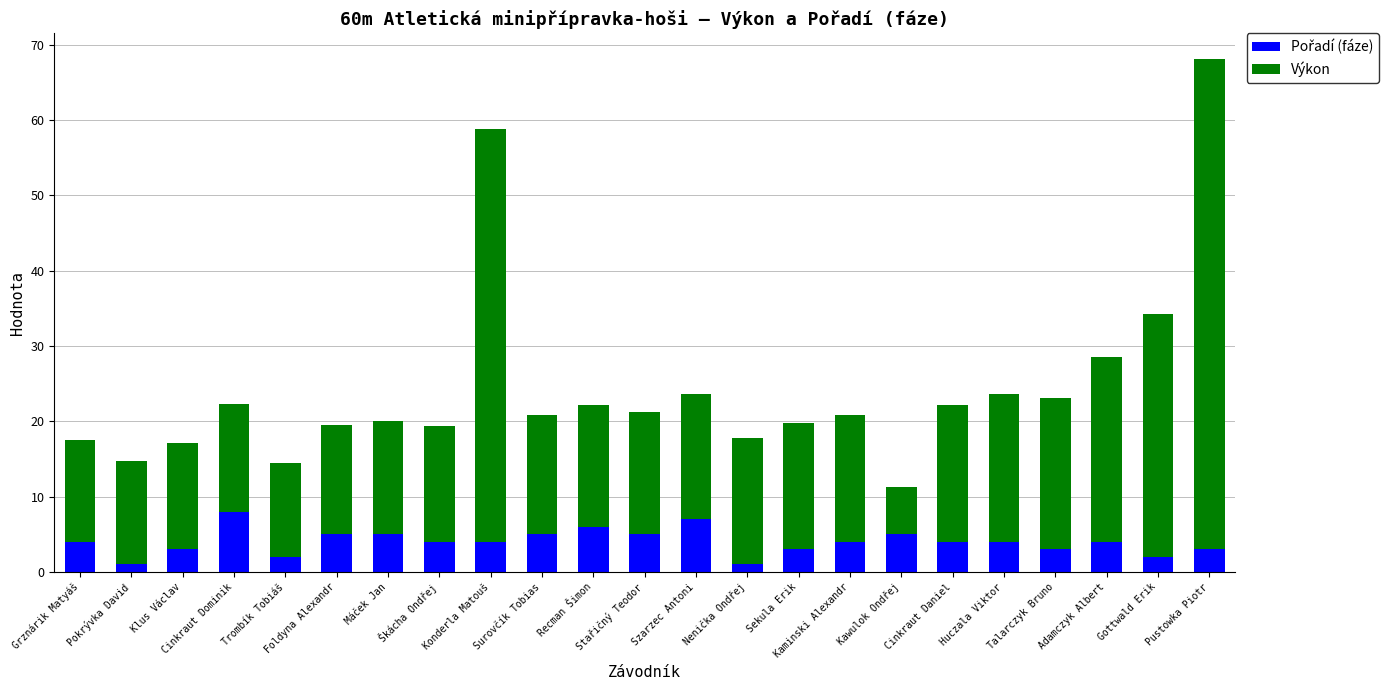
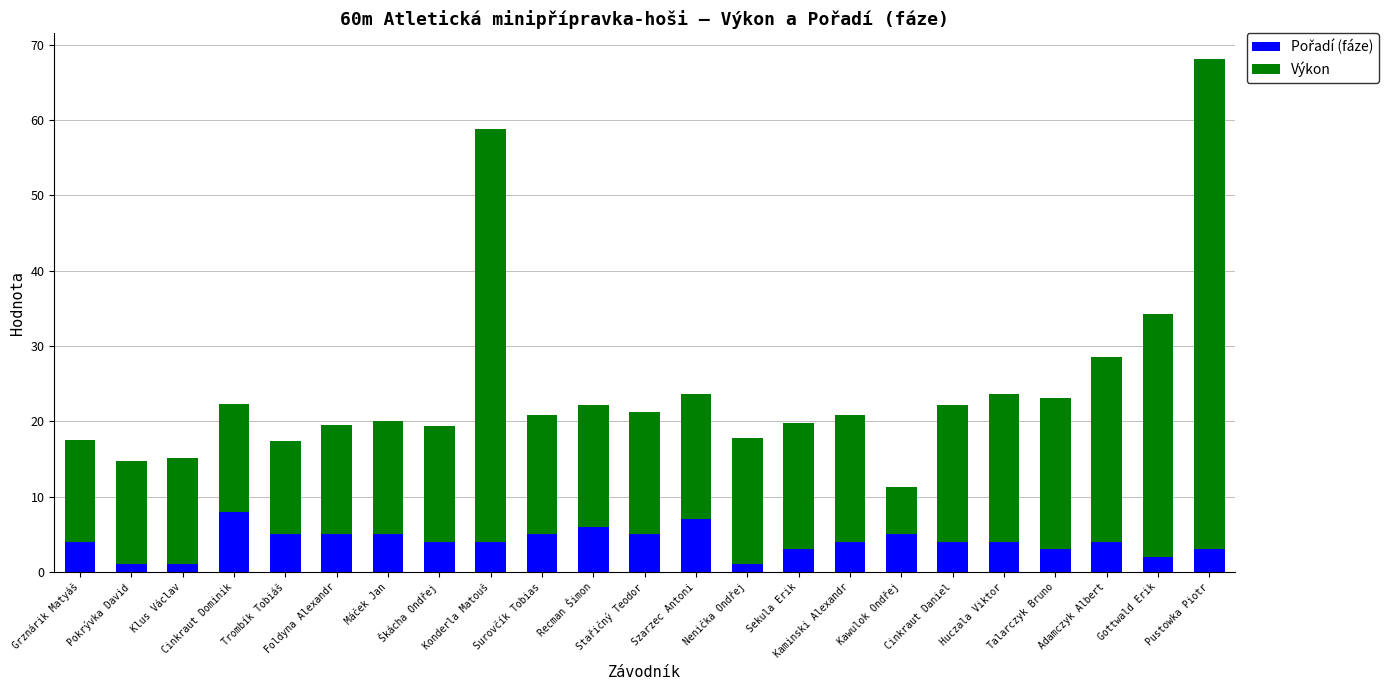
  {
    "Pořadí (fáze)": {
      "Grznárik Matyáš": 4,
      "Pokrývka David": 1,
-     "Klus Václav": 3,
+     "Klus Václav": 1,
      "Cinkraut Dominik": 8,
-     "Trombík Tobiáš": 2,
+     "Trombík Tobiáš": 5,
      "Foldyna Alexandr": 5,
      "Máček Jan": 5,
      "Škácha Ondřej": 4,
      "Konderla Matouš": 4,
      "Surovčík Tobias": 5,
      "Recman Šimon": 6,
      "Stařičný Teodor": 5,
      "Szarzec Antoni": 7,
      "Nenička Ondřej": 1,
      "Sekula Erik": 3,
      "Kaminski Alexandr": 4,
      "Kawulok Ondřej": 5,
      "Cinkraut Daniel": 4,
      "Huczala Viktor": 4,
      "Talarczyk Bruno": 3,
      "Adamczyk Albert": 4,
      "Gottwald Erik": 2,
      "Pustowka Piotr": 3
    },
    "Výkon": {
      "Grznárik Matyáš": 14,
      "Pokrývka David": 14,
      "Klus Václav": 14,
      "Cinkraut Dominik": 14,
      "Trombík Tobiáš": 12,
      "Foldyna Alexandr": 15,
      "Máček Jan": 15,
      "Škácha Ondřej": 15,
      "Konderla Matouš": 55,
      "Surovčík Tobias": 16,
      "Recman Šimon": 16,
      "Stařičný Teodor": 16,
      "Szarzec Antoni": 17,
      "Nenička Ondřej": 17,
      "Sekula Erik": 17,
      "Kaminski Alexandr": 17,
      "Kawulok Ondřej": 6,
      "Cinkraut Daniel": 18,
      "Huczala Viktor": 20,
      "Talarczyk Bruno": 20,
      "Adamczyk Albert": 25,
      "Gottwald Erik": 32,
      "Pustowka Piotr": 65
    }
  }
